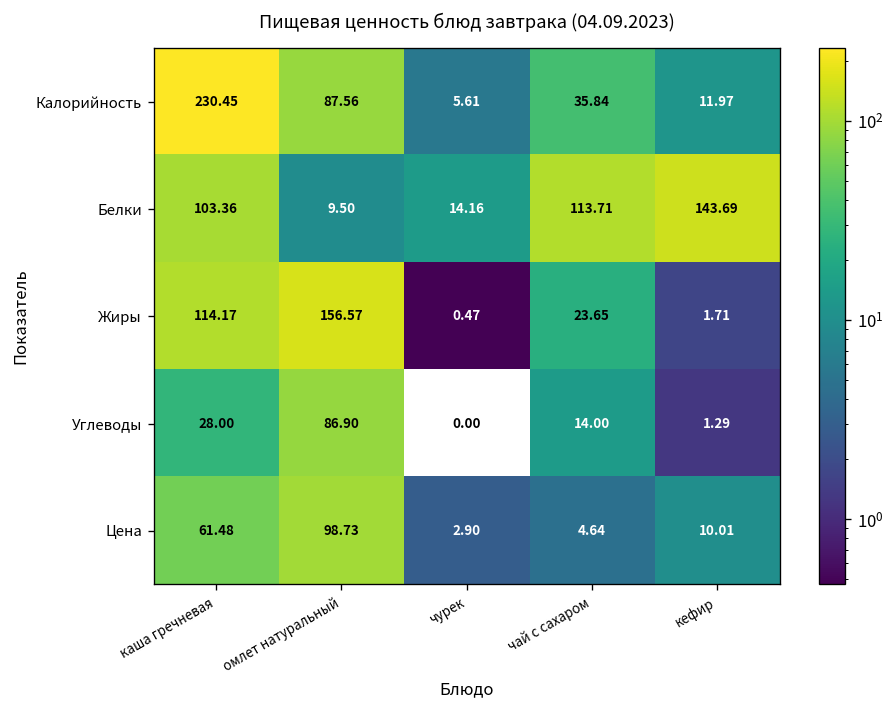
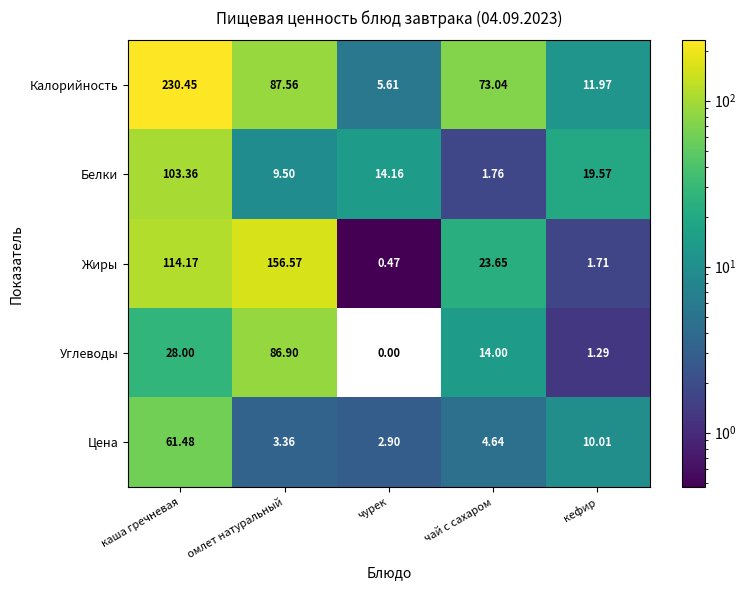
  {
    "Калорийность": {
      "каша гречневая": 230.45,
      "омлет натуральный": 87.56,
      "чурек": 5.61,
-     "чай с сахаром": 35.84,
+     "чай с сахаром": 73.04,
      "кефир": 11.97
    },
    "Белки": {
      "каша гречневая": 103.36,
      "омлет натуральный": 9.50,
      "чурек": 14.16,
-     "чай с сахаром": 113.71,
-     "кефир": 143.69
+     "чай с сахаром": 1.76,
+     "кефир": 19.57
    },
    "Жиры": {
      "каша гречневая": 114.17,
      "омлет натуральный": 156.57,
      "чурек": 0.47,
      "чай с сахаром": 23.65,
      "кефир": 1.71
    },
    "Углеводы": {
      "каша гречневая": 28.00,
      "омлет натуральный": 86.90,
      "чурек": 0.00,
      "чай с сахаром": 14.00,
      "кефир": 1.29
    },
    "Цена": {
      "каша гречневая": 61.48,
-     "омлет натуральный": 98.73,
+     "омлет натуральный": 3.36,
      "чурек": 2.90,
      "чай с сахаром": 4.64,
      "кефир": 10.01
    }
  }
